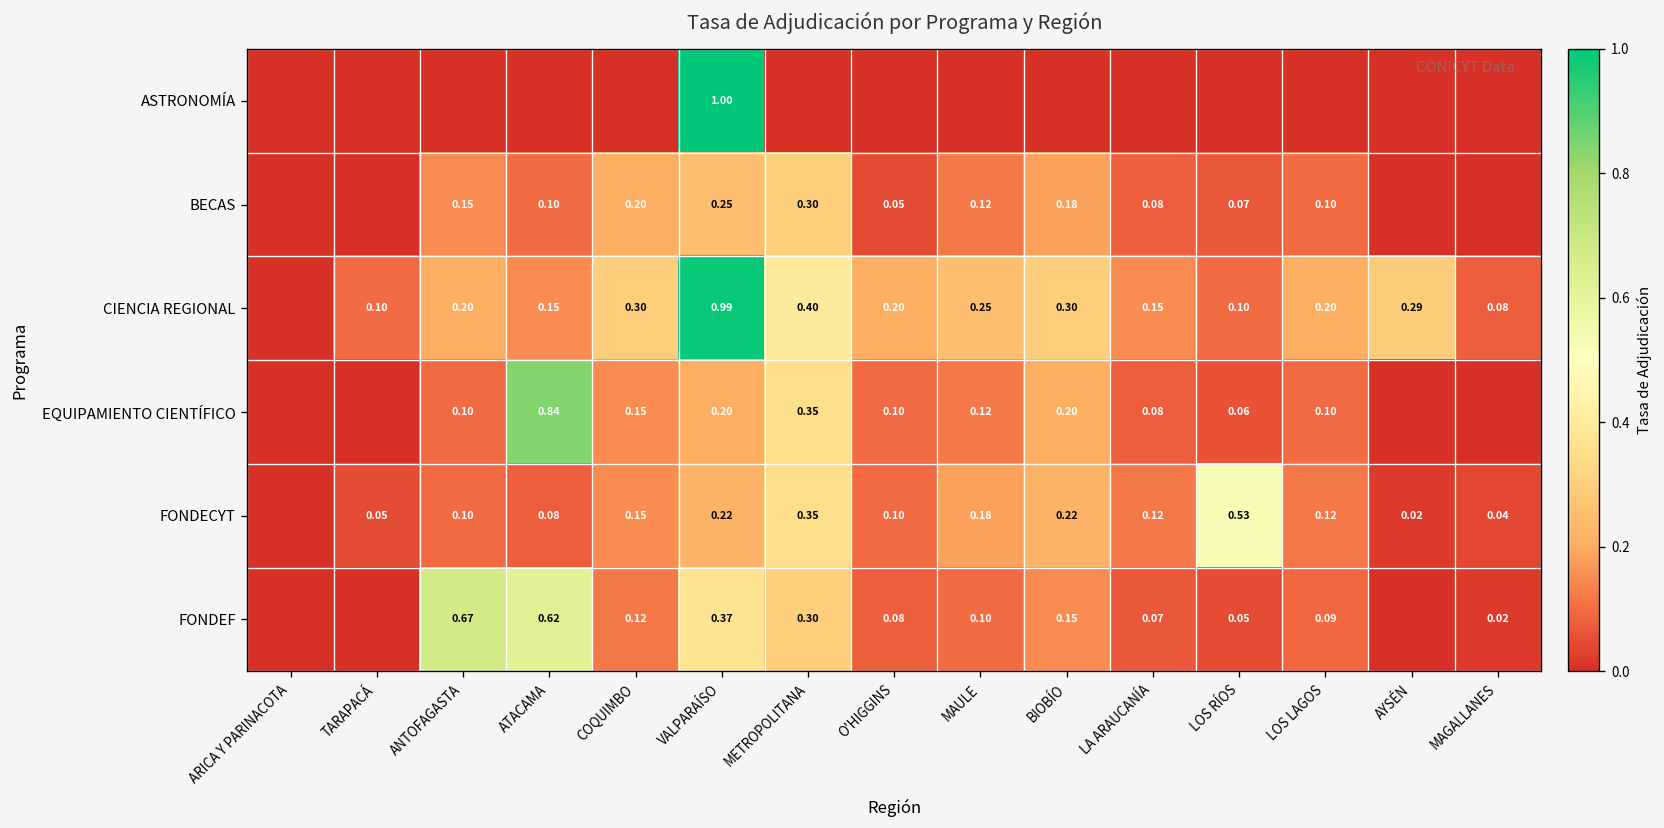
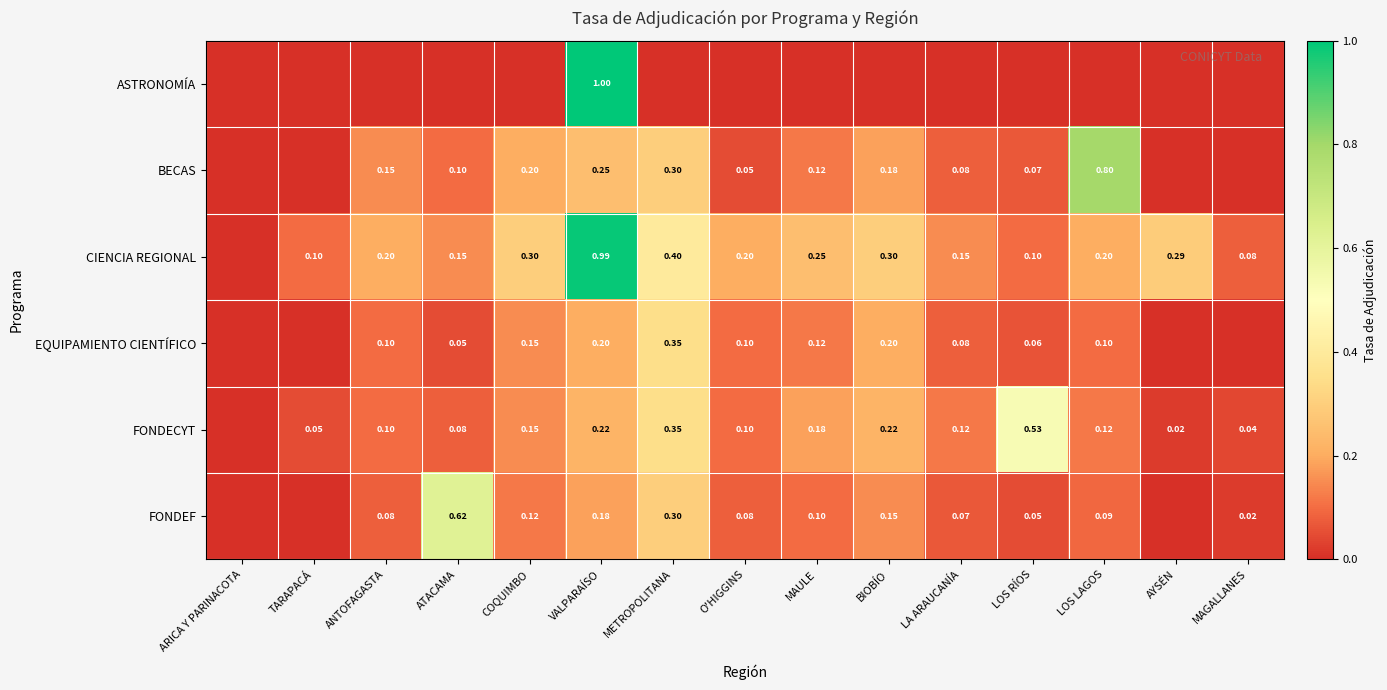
  {
    "ASTRONOMÍA": {
      "VALPARAÍSO": 1.00
    },
    "BECAS": {
      "ANTOFAGASTA": 0.15,
      "ATACAMA": 0.10,
      "COQUIMBO": 0.20,
      "VALPARAÍSO": 0.25,
      "METROPOLITANA": 0.30,
      "O'HIGGINS": 0.05,
      "MAULE": 0.12,
      "BIOBÍO": 0.18,
      "LA ARAUCANÍA": 0.08,
      "LOS RÍOS": 0.07,
-     "LOS LAGOS": 0.10
+     "LOS LAGOS": 0.80
    },
    "CIENCIA REGIONAL": {
      "TARAPACÁ": 0.10,
      "ANTOFAGASTA": 0.20,
      "ATACAMA": 0.15,
      "COQUIMBO": 0.30,
      "VALPARAÍSO": 0.99,
      "METROPOLITANA": 0.40,
      "O'HIGGINS": 0.20,
      "MAULE": 0.25,
      "BIOBÍO": 0.30,
      "LA ARAUCANÍA": 0.15,
      "LOS RÍOS": 0.10,
      "LOS LAGOS": 0.20,
      "AYSÉN": 0.29,
      "MAGALLANES": 0.08
    },
    "EQUIPAMIENTO CIENTÍFICO": {
      "ANTOFAGASTA": 0.10,
-     "ATACAMA": 0.84,
+     "ATACAMA": 0.05,
      "COQUIMBO": 0.15,
      "VALPARAÍSO": 0.20,
      "METROPOLITANA": 0.35,
      "O'HIGGINS": 0.10,
      "MAULE": 0.12,
      "BIOBÍO": 0.20,
      "LA ARAUCANÍA": 0.08,
      "LOS RÍOS": 0.06,
      "LOS LAGOS": 0.10
    },
    "FONDECYT": {
      "TARAPACÁ": 0.05,
      "ANTOFAGASTA": 0.10,
      "ATACAMA": 0.08,
      "COQUIMBO": 0.15,
      "VALPARAÍSO": 0.22,
      "METROPOLITANA": 0.35,
      "O'HIGGINS": 0.10,
      "MAULE": 0.18,
      "BIOBÍO": 0.22,
      "LA ARAUCANÍA": 0.12,
      "LOS RÍOS": 0.53,
      "LOS LAGOS": 0.12,
      "AYSÉN": 0.02,
      "MAGALLANES": 0.04
    },
    "FONDEF": {
-     "ANTOFAGASTA": 0.67,
+     "ANTOFAGASTA": 0.08,
      "ATACAMA": 0.62,
      "COQUIMBO": 0.12,
-     "VALPARAÍSO": 0.37,
+     "VALPARAÍSO": 0.18,
      "METROPOLITANA": 0.30,
      "O'HIGGINS": 0.08,
      "MAULE": 0.10,
      "BIOBÍO": 0.15,
      "LA ARAUCANÍA": 0.07,
      "LOS RÍOS": 0.05,
      "LOS LAGOS": 0.09,
      "MAGALLANES": 0.02
    }
  }
